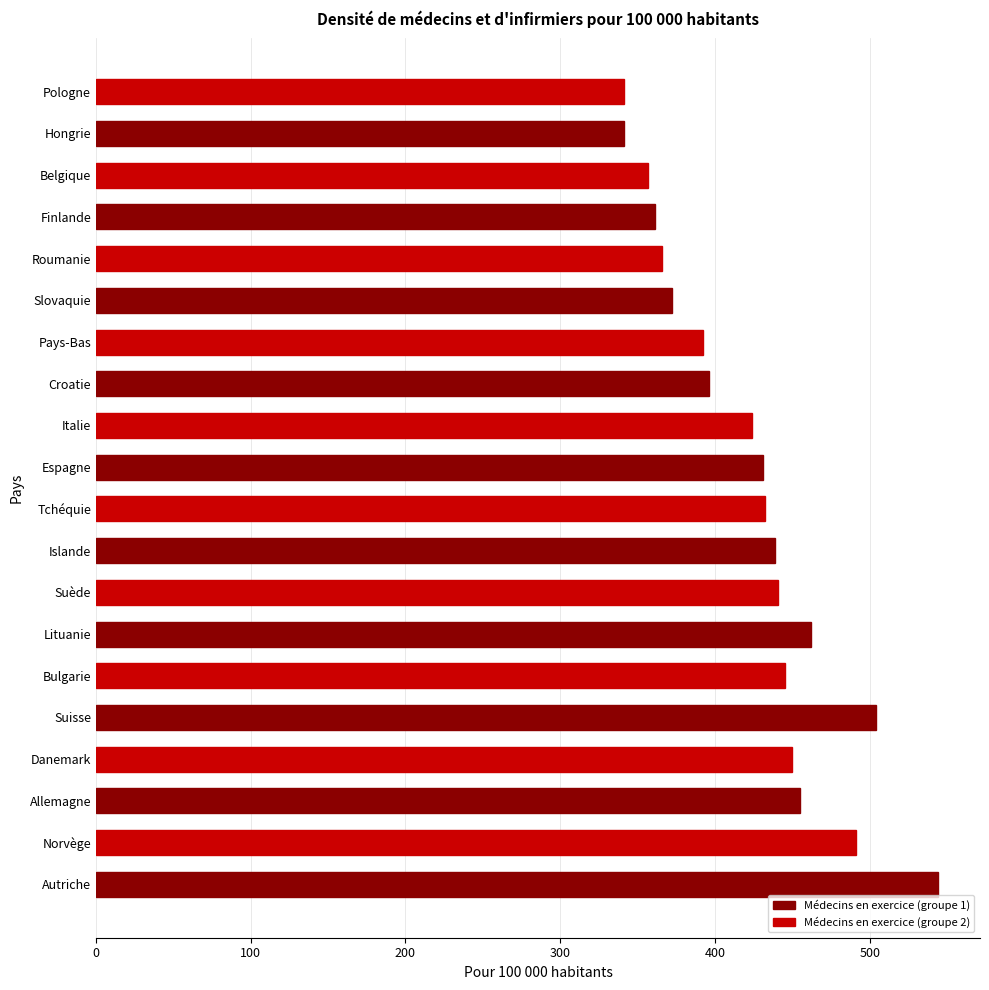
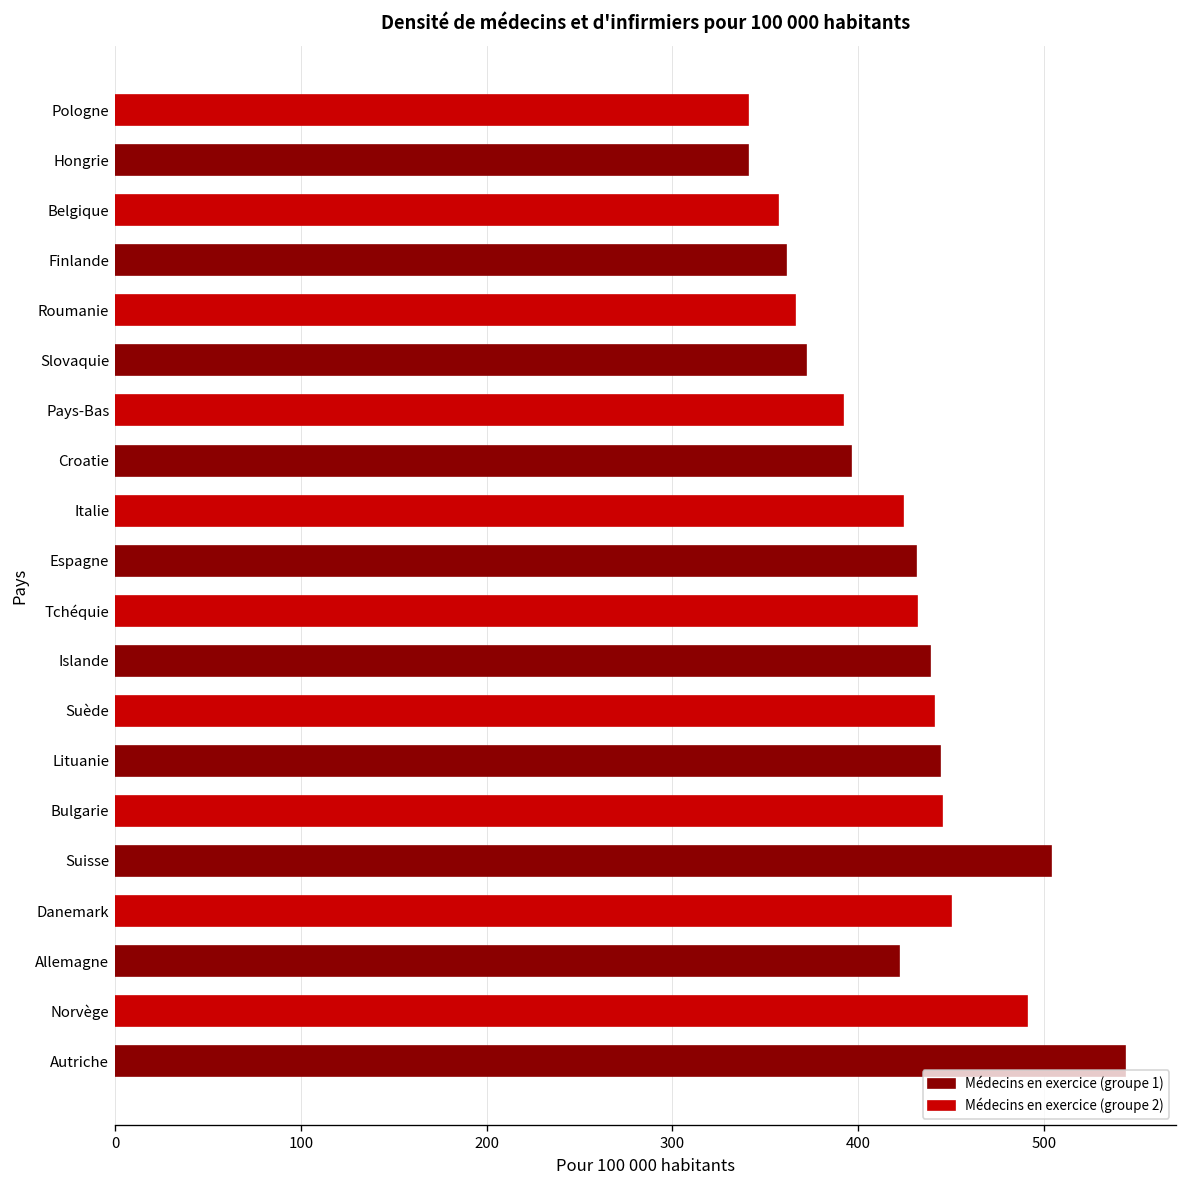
  {
    "Pologne": 341,
    "Hongrie": 341,
    "Belgique": 357,
    "Finlande": 361,
    "Roumanie": 366,
    "Slovaquie": 372,
    "Pays-Bas": 392,
    "Croatie": 396,
    "Italie": 424,
    "Espagne": 431,
    "Tchéquie": 432,
    "Islande": 439,
    "Suède": 441,
-   "Lituanie": 462,
+   "Lituanie": 444,
    "Bulgarie": 445,
    "Suisse": 504,
    "Danemark": 450,
-   "Allemagne": 455,
+   "Allemagne": 422,
    "Norvège": 491,
    "Autriche": 544
  }
